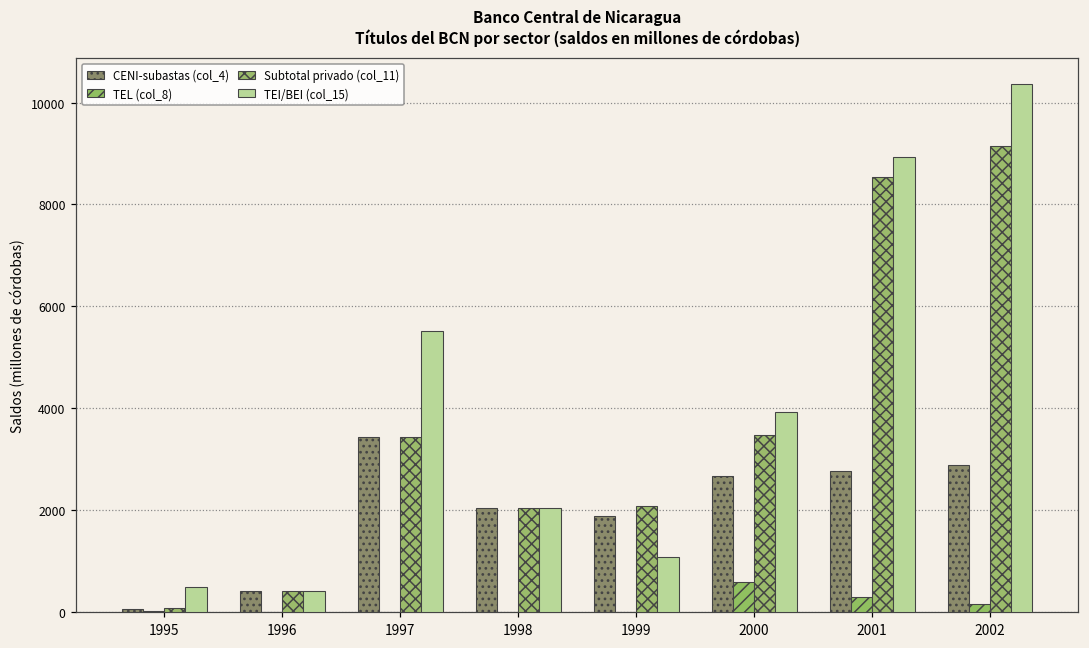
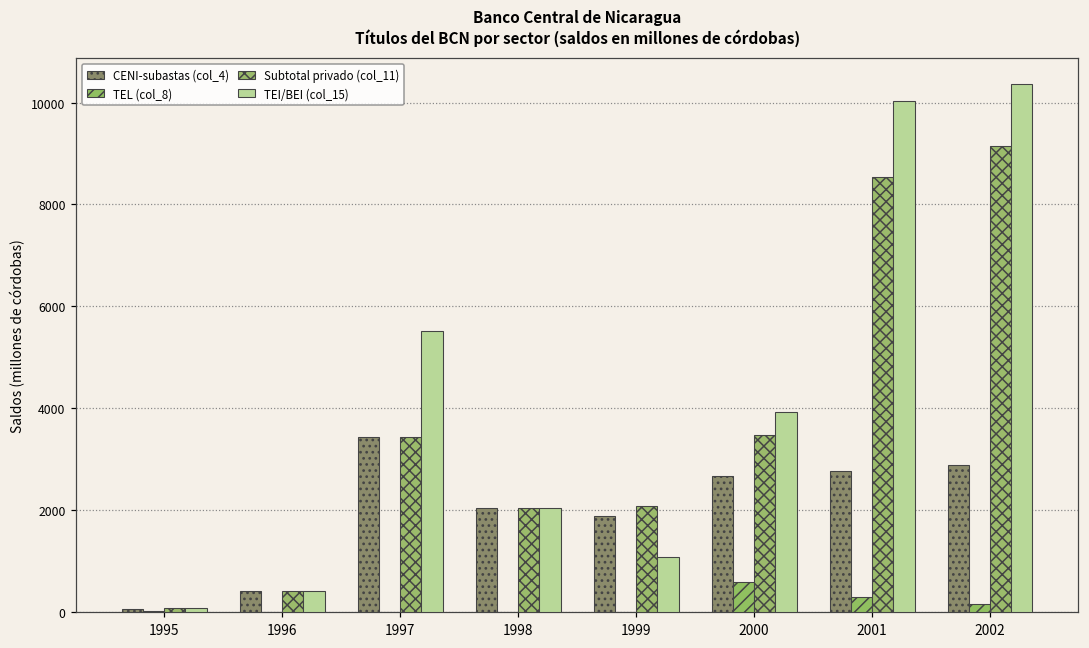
  {
    "TEI/BEI (col_15)": {
-     "1995": 500,
+     "1995": 100,
      "1996": 400,
      "1997": 5500,
      "1998": 2000,
      "1999": 1100,
      "2000": 3900,
-     "2001": 8900,
+     "2001": 10000,
      "2002": 10400
    }
  }
